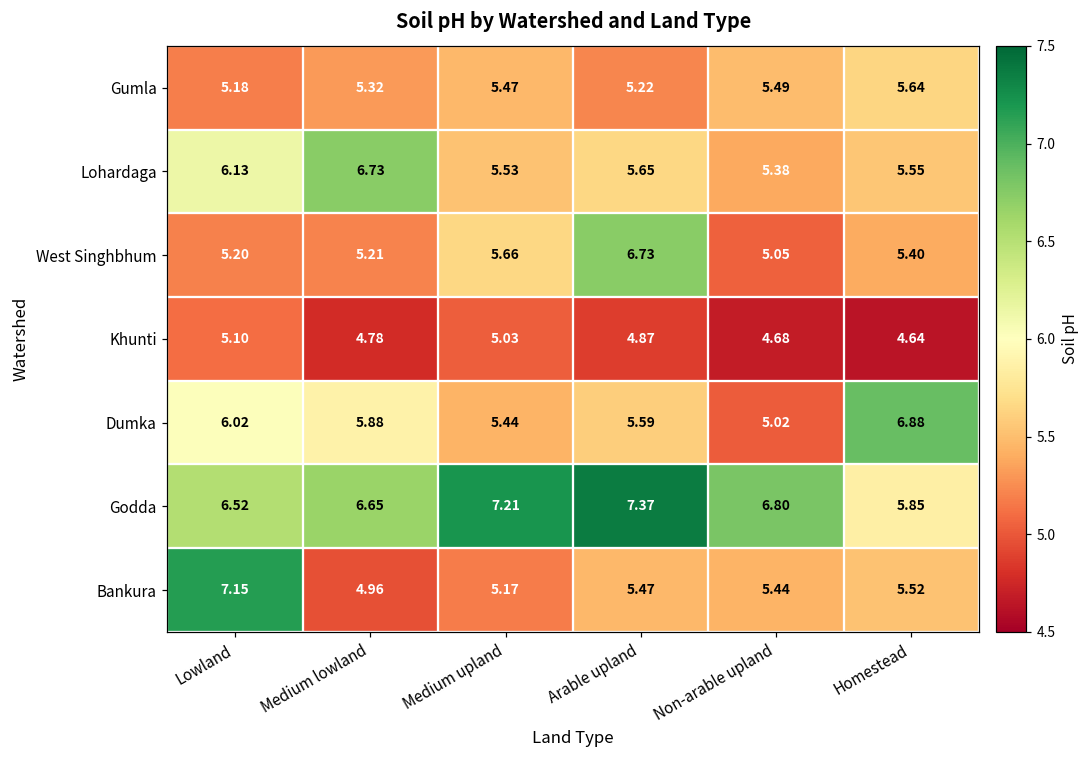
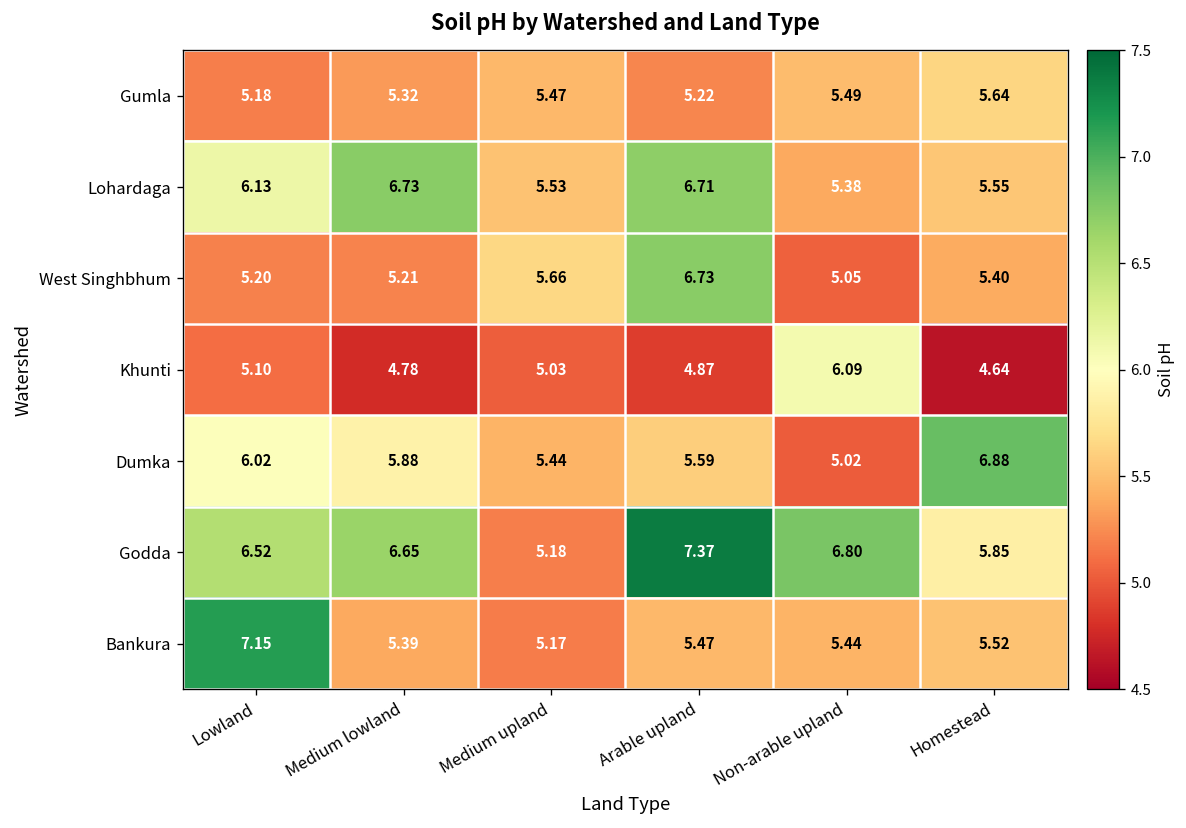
  {
    "Gumla": {
      "Lowland": 5.18,
      "Medium lowland": 5.32,
      "Medium upland": 5.47,
      "Arable upland": 5.22,
      "Non-arable upland": 5.49,
      "Homestead": 5.64
    },
    "Lohardaga": {
      "Lowland": 6.13,
      "Medium lowland": 6.73,
      "Medium upland": 5.53,
-     "Arable upland": 5.65,
+     "Arable upland": 6.71,
      "Non-arable upland": 5.38,
      "Homestead": 5.55
    },
    "West Singhbhum": {
      "Lowland": 5.20,
      "Medium lowland": 5.21,
      "Medium upland": 5.66,
      "Arable upland": 6.73,
      "Non-arable upland": 5.05,
      "Homestead": 5.40
    },
    "Khunti": {
      "Lowland": 5.10,
      "Medium lowland": 4.78,
      "Medium upland": 5.03,
      "Arable upland": 4.87,
-     "Non-arable upland": 4.68,
+     "Non-arable upland": 6.09,
      "Homestead": 4.64
    },
    "Dumka": {
      "Lowland": 6.02,
      "Medium lowland": 5.88,
      "Medium upland": 5.44,
      "Arable upland": 5.59,
      "Non-arable upland": 5.02,
      "Homestead": 6.88
    },
    "Godda": {
      "Lowland": 6.52,
      "Medium lowland": 6.65,
-     "Medium upland": 7.21,
+     "Medium upland": 5.18,
      "Arable upland": 7.37,
      "Non-arable upland": 6.80,
      "Homestead": 5.85
    },
    "Bankura": {
      "Lowland": 7.15,
-     "Medium lowland": 4.96,
+     "Medium lowland": 5.39,
      "Medium upland": 5.17,
      "Arable upland": 5.47,
      "Non-arable upland": 5.44,
      "Homestead": 5.52
    }
  }
